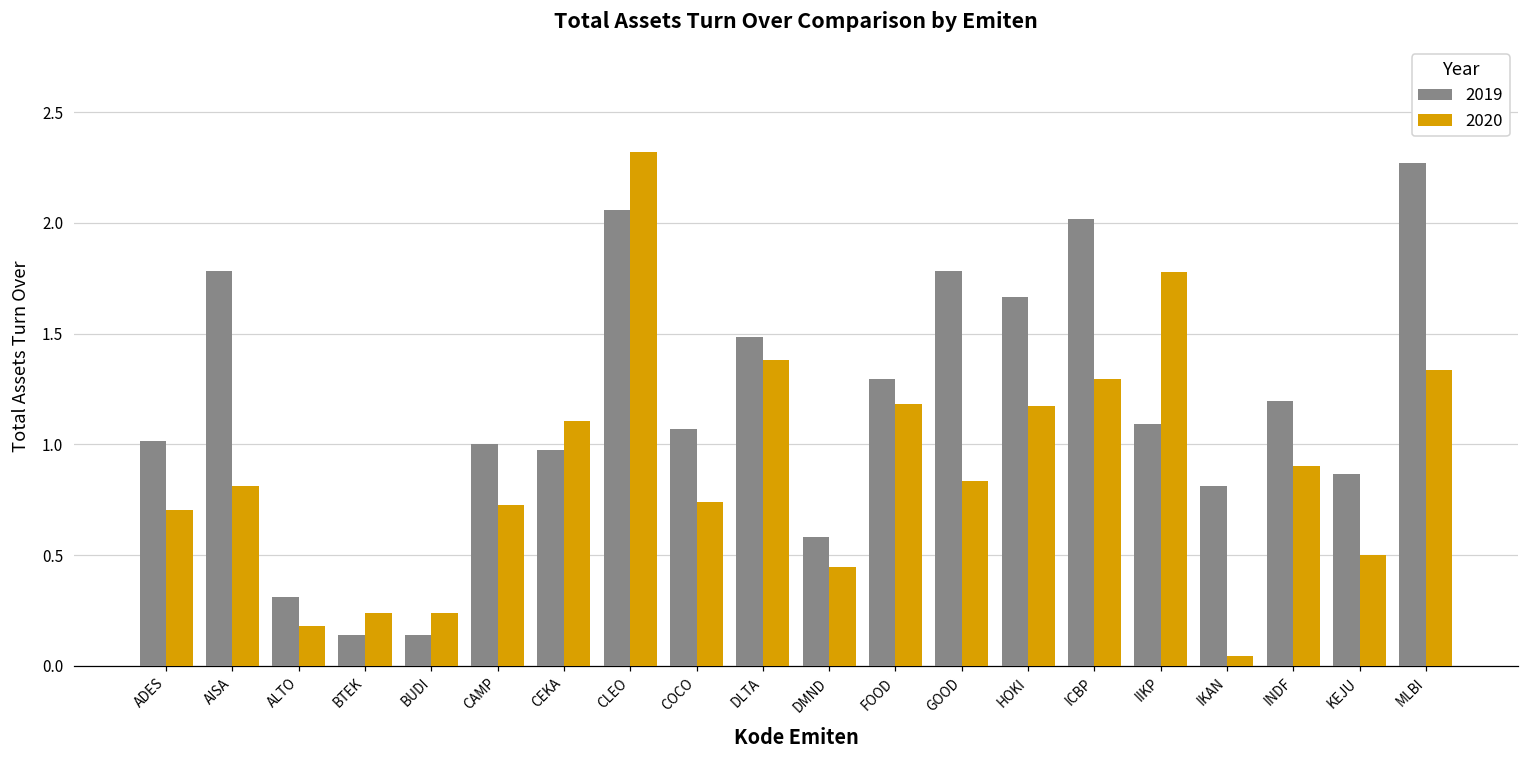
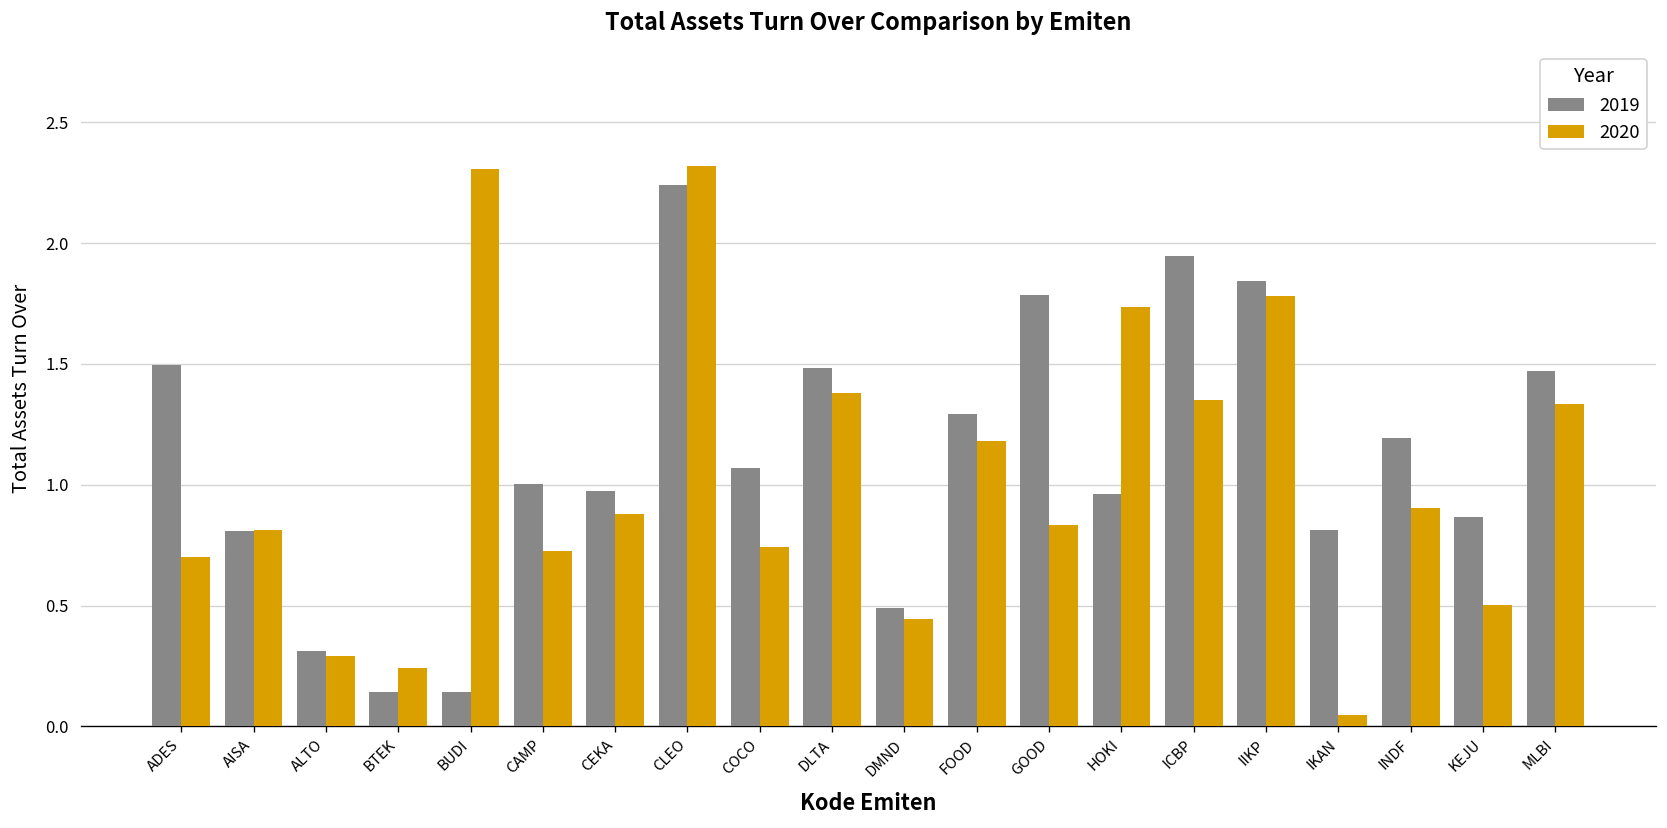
  {
    "2019": {
-     "ADES": 1.01,
-     "AISA": 1.78,
+     "ADES": 1.50,
+     "AISA": 0.81,
      "ALTO": 0.31,
      "BTEK": 0.14,
      "BUDI": 0.14,
      "CAMP": 1.00,
      "CEKA": 0.97,
-     "CLEO": 2.06,
+     "CLEO": 2.24,
      "COCO": 1.07,
      "DLTA": 1.49,
-     "DMND": 0.58,
+     "DMND": 0.49,
      "FOOD": 1.29,
      "GOOD": 1.79,
-     "HOKI": 1.67,
-     "ICBP": 2.02,
-     "IIKP": 1.09,
+     "HOKI": 0.96,
+     "ICBP": 1.95,
+     "IIKP": 1.84,
      "IKAN": 0.81,
      "INDF": 1.20,
      "KEJU": 0.86,
-     "MLBI": 2.27
+     "MLBI": 1.47
    },
    "2020": {
      "ADES": 0.70,
      "AISA": 0.81,
-     "ALTO": 0.18,
+     "ALTO": 0.29,
      "BTEK": 0.24,
-     "BUDI": 0.24,
+     "BUDI": 2.31,
      "CAMP": 0.73,
-     "CEKA": 1.11,
+     "CEKA": 0.88,
      "CLEO": 2.32,
      "COCO": 0.74,
      "DLTA": 1.38,
      "DMND": 0.45,
      "FOOD": 1.18,
      "GOOD": 0.84,
-     "HOKI": 1.17,
-     "ICBP": 1.29,
+     "HOKI": 1.74,
+     "ICBP": 1.35,
      "IIKP": 1.78,
      "IKAN": 0.05,
      "INDF": 0.90,
      "KEJU": 0.50,
      "MLBI": 1.33
    }
  }
